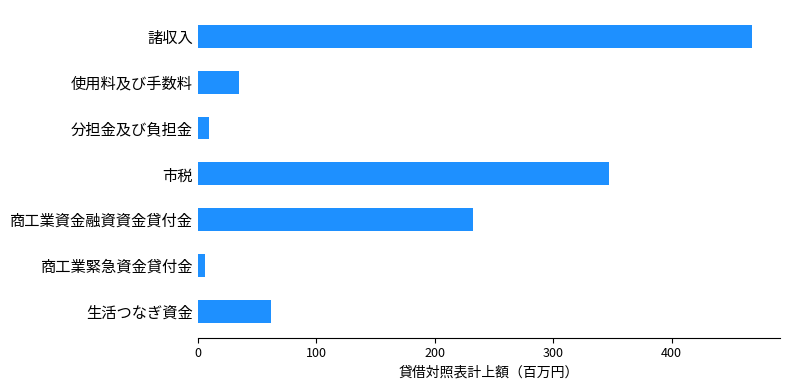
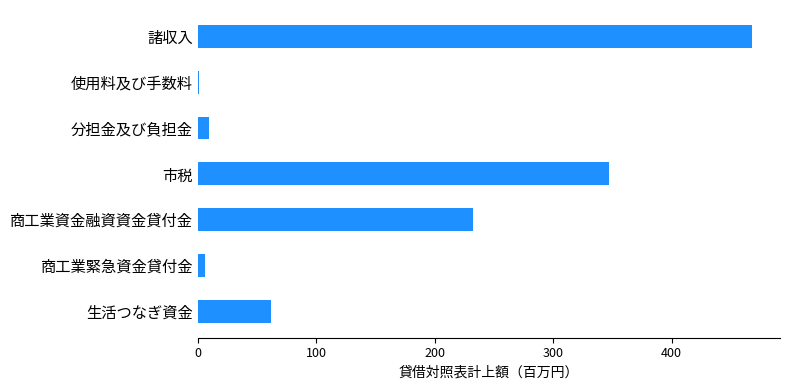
  {
    "諸収入": 468,
-   "使用料及び手数料": 35,
+   "使用料及び手数料": 1,
    "分担金及び負担金": 9,
    "市税": 347,
    "商工業資金融資資金貸付金": 232,
    "商工業緊急資金貸付金": 6,
    "生活つなぎ資金": 62
  }
